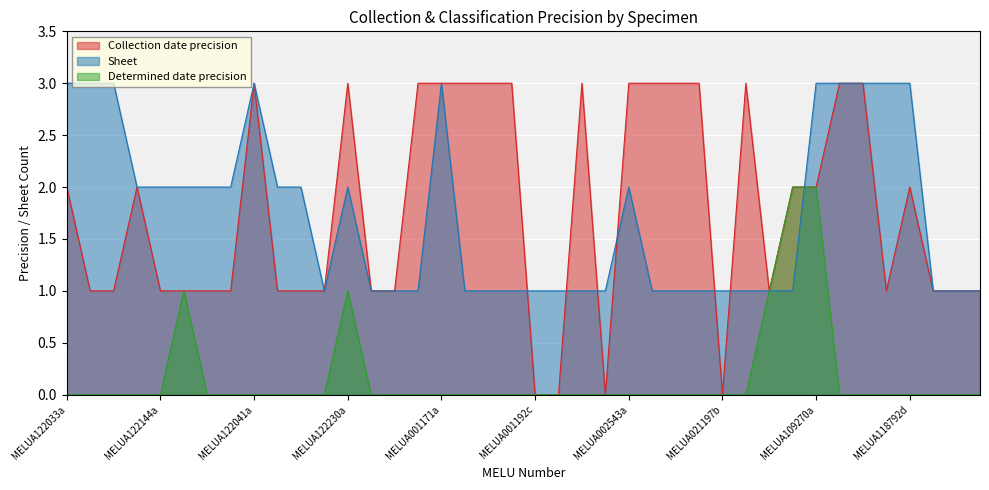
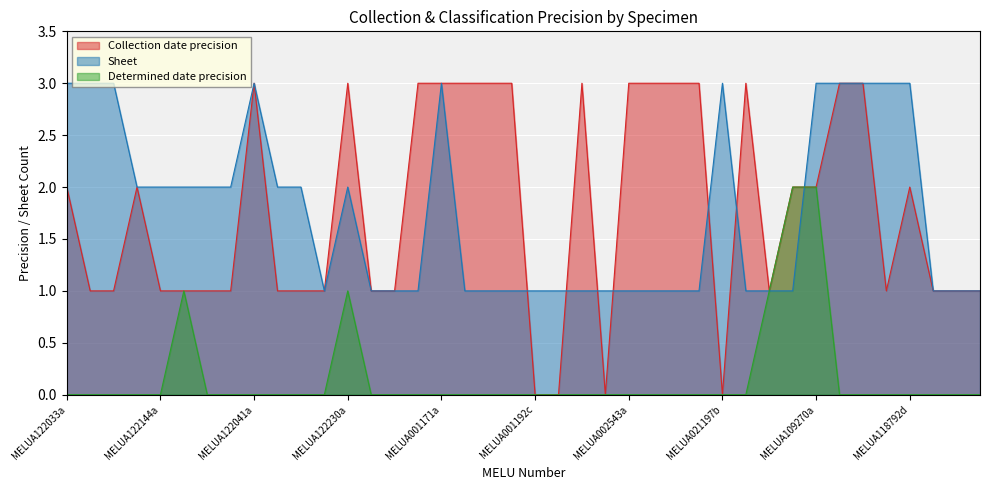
  {
    "Collection date precision": {
      "MELUA122033a": 2,
      "MELUA122144a": 1,
      "MELUA122230a": 3,
      "MELUA002543a": 3,
      "MELUA118792d": 2
    },
    "Sheet": {
      "MELUA122033a": 3,
      "MELUA122144a": 2,
      "MELUA122230a": 2,
-     "MELUA002543a": 2,
-     "MELUA021197b": 1,
+     "MELUA002543a": 1,
+     "MELUA021197b": 3,
      "MELUA109270a": 3,
      "MELUA118792d": 3
    },
    "Determined date precision": {
      "MELUA122033a": 0,
      "MELUA122144a": 0,
      "MELUA122041a": 0,
      "MELUA122230a": 1,
      "MELUA001171a": 0,
      "MELUA002543a": 0,
      "MELUA118792d": 0
    }
  }
